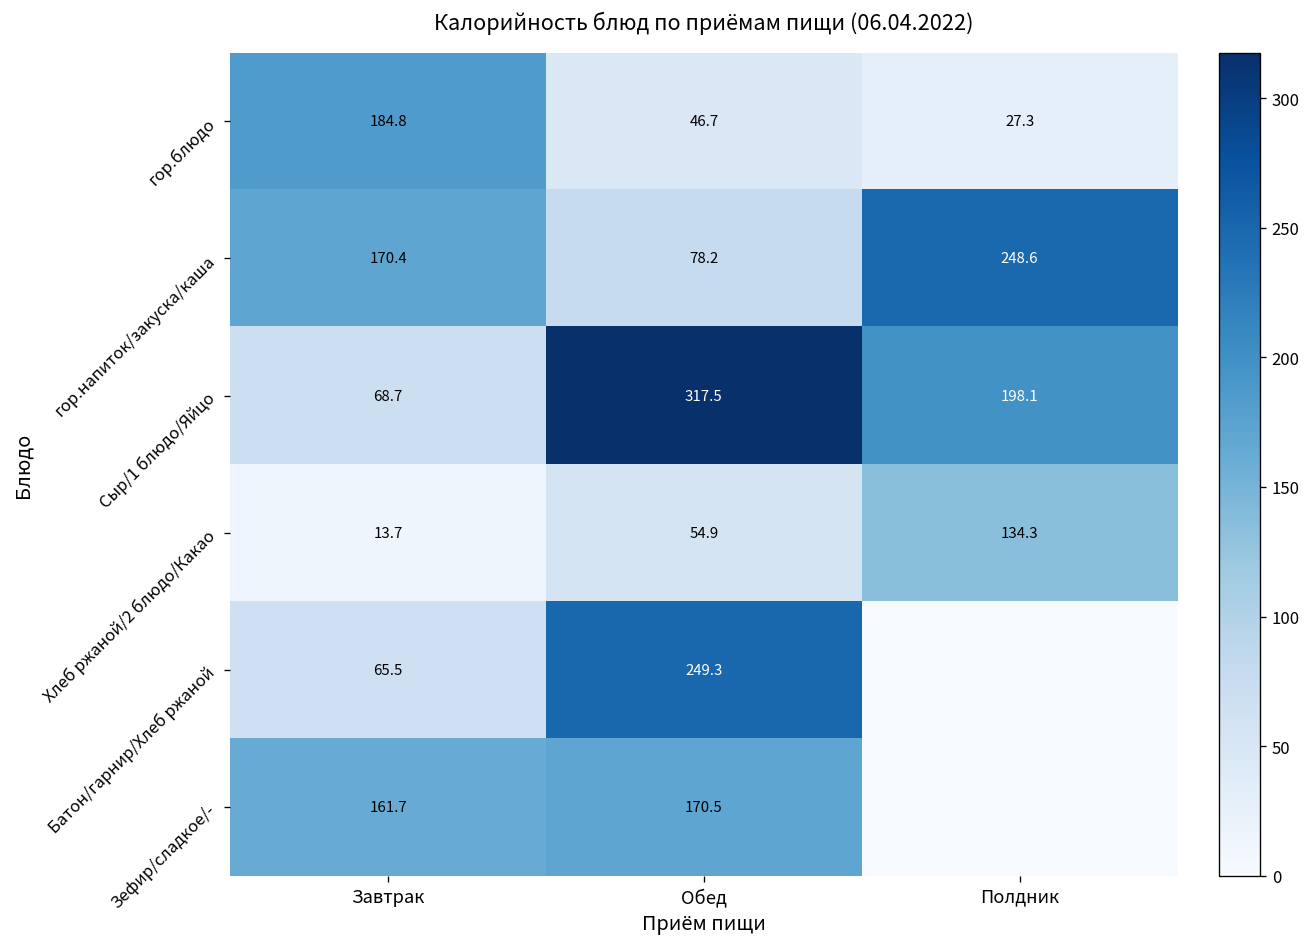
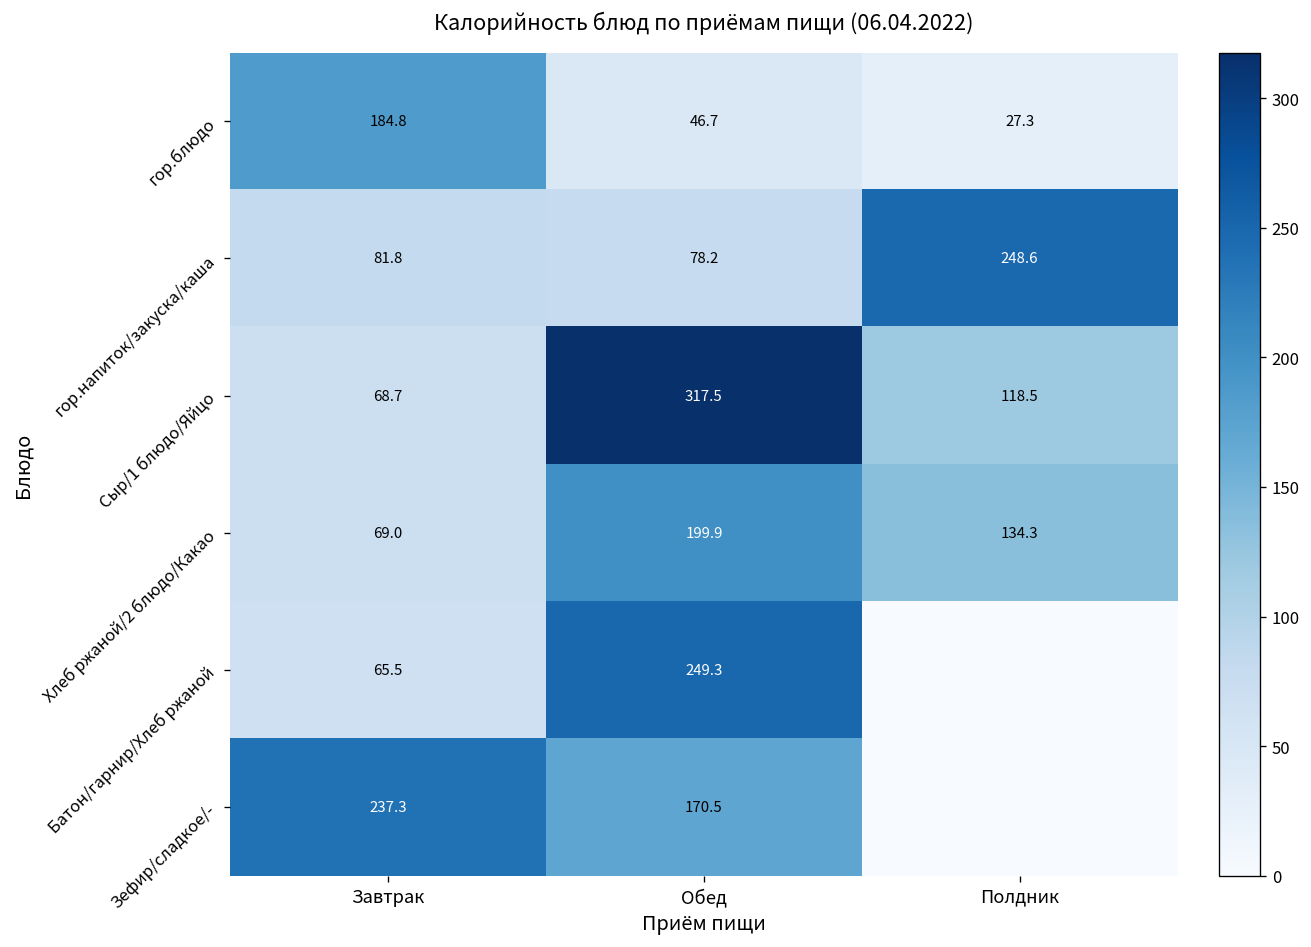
  {
    "гор.блюдо": {
      "Завтрак": 184.8,
      "Обед": 46.7,
      "Полдник": 27.3
    },
    "гор.напиток/закуска/каша": {
-     "Завтрак": 170.4,
+     "Завтрак": 81.8,
      "Обед": 78.2,
      "Полдник": 248.6
    },
    "Сыр/1 блюдо/Яйцо": {
      "Завтрак": 68.7,
      "Обед": 317.5,
-     "Полдник": 198.1
+     "Полдник": 118.5
    },
    "Хлеб ржаной/2 блюдо/Какао": {
-     "Завтрак": 13.7,
-     "Обед": 54.9,
+     "Завтрак": 69.0,
+     "Обед": 199.9,
      "Полдник": 134.3
    },
    "Батон/гарнир/Хлеб ржаной": {
      "Завтрак": 65.5,
      "Обед": 249.3
    },
    "Зефир/сладкое/-": {
-     "Завтрак": 161.7,
+     "Завтрак": 237.3,
      "Обед": 170.5
    }
  }
